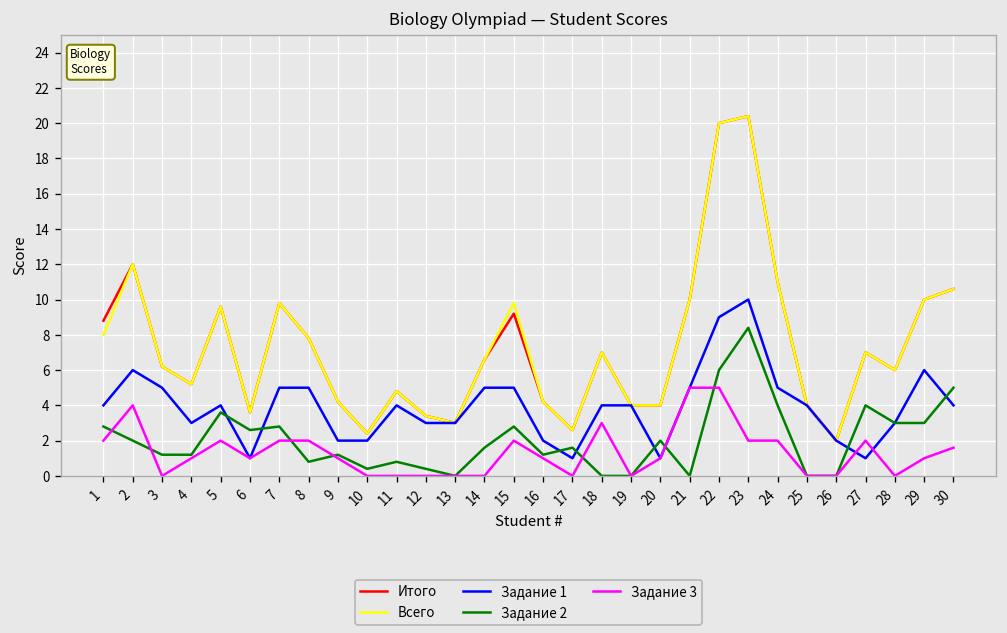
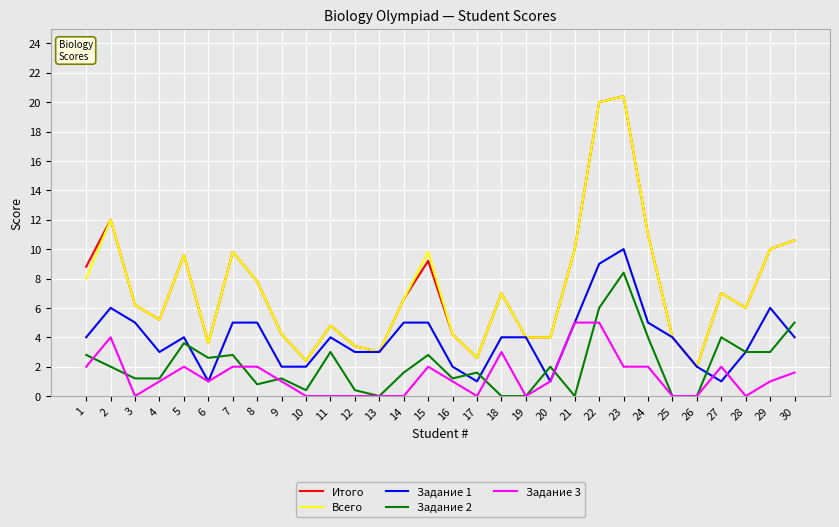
  {
    "Итого": {
      "1": 8.8,
      "15": 9.2
    },
    "Всего": {
      "1": 8.0,
      "15": 9.8
    },
    "Задание 1": {
      "1": 4.0,
      "2": 6.0,
      "3": 5.0,
      "4": 3.0,
      "5": 4.0,
      "7": 5.0,
      "8": 5.0,
      "9": 2.0,
      "10": 2.0,
      "11": 4.0,
      "12": 3.0,
      "14": 5.0,
      "15": 5.0,
      "16": 2.0,
      "17": 1.0,
      "18": 4.0,
      "22": 9.0,
      "23": 10.0,
      "24": 5.0,
      "27": 1.0,
      "29": 6.0,
      "30": 4.0
    },
    "Задание 2": {
      "1": 2.8,
      "2": 2.0,
      "3": 1.2,
      "4": 1.2,
      "5": 3.6,
      "6": 2.6,
      "7": 2.8,
      "8": 0.8,
      "9": 1.2,
      "10": 0.4,
-     "11": 0.8,
+     "11": 3.0,
      "12": 0.4,
      "14": 1.6,
      "15": 2.8,
      "16": 1.2,
      "17": 1.6,
      "18": 0.0,
      "20": 2.0,
      "21": 0.0,
      "22": 6.0,
      "23": 8.4,
      "24": 4.0,
      "27": 4.0,
      "29": 3.0,
      "30": 5.0
    },
    "Задание 3": {
      "1": 2.0,
      "2": 4.0,
      "3": 0.0,
      "4": 1.0,
      "5": 2.0,
      "7": 2.0,
      "8": 2.0,
      "9": 1.0,
      "10": 0.0,
      "11": 0.0,
      "12": 0.0,
      "14": 0.0,
      "15": 2.0,
      "16": 1.0,
      "17": 0.0,
      "18": 3.0,
      "22": 5.0,
      "23": 2.0,
      "24": 2.0,
      "27": 2.0,
      "28": 0.0,
      "29": 1.0,
      "30": 1.6
    }
  }
